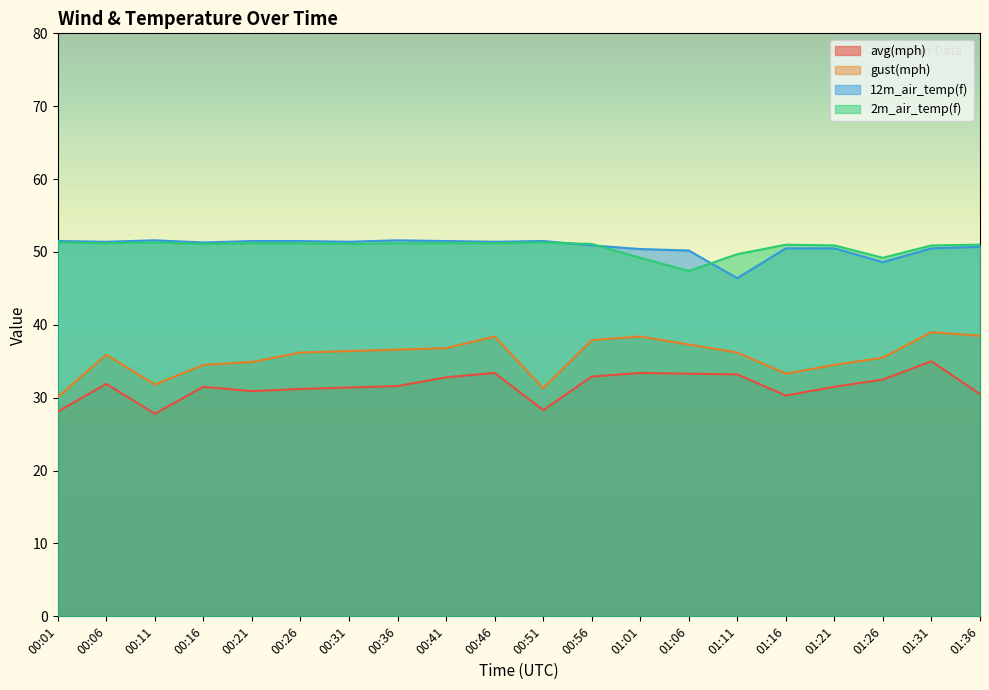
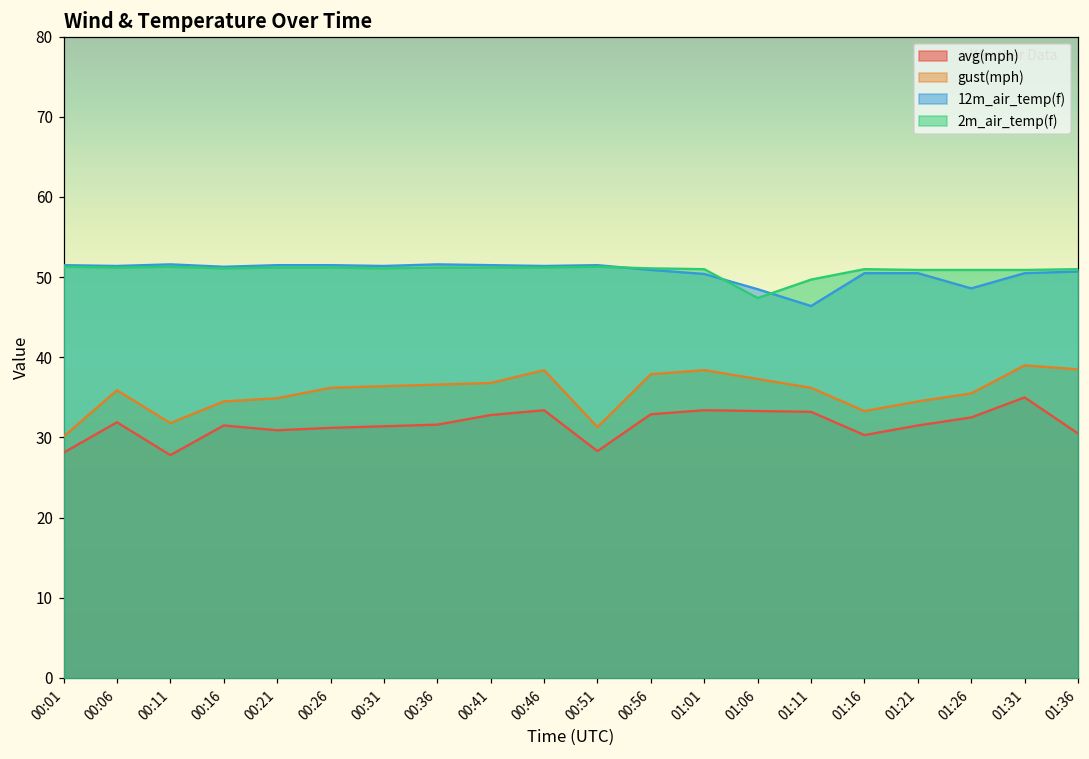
  {
    "12m_air_temp(f)": {
      "00:36": 52,
      "01:01": 50,
-     "01:06": 50,
+     "01:06": 49,
      "01:11": 46,
      "01:16": 51,
      "01:21": 51,
      "01:26": 49,
      "01:31": 51
    },
    "2m_air_temp(f)": {
      "00:36": 51,
-     "01:01": 49,
+     "01:01": 51,
      "01:06": 47,
      "01:11": 50,
      "01:16": 51,
      "01:21": 51,
-     "01:26": 49,
+     "01:26": 51,
      "01:31": 51
    }
  }
